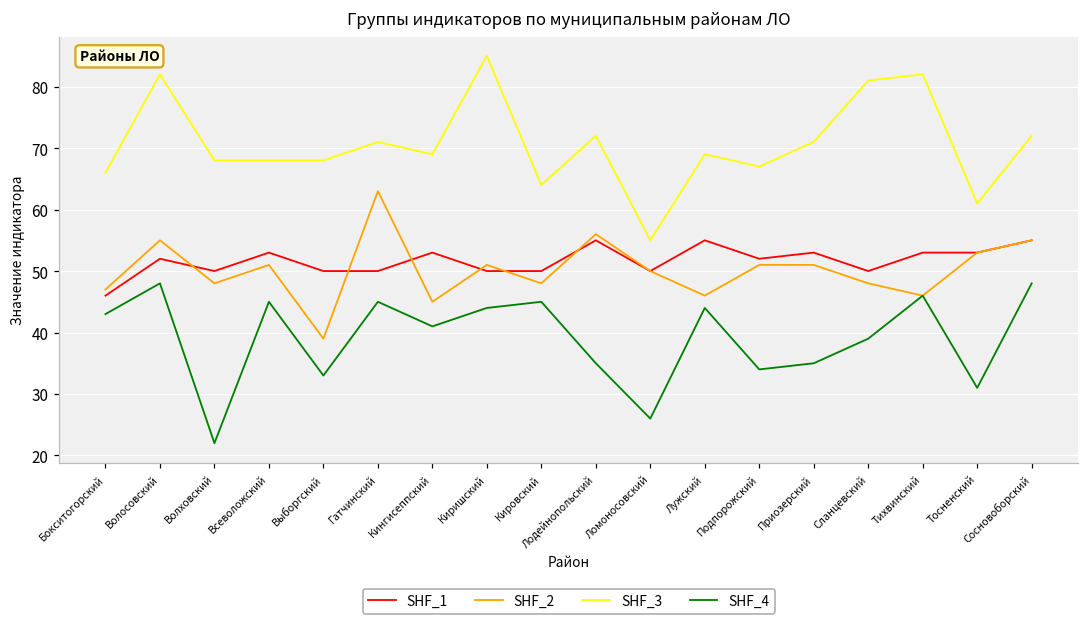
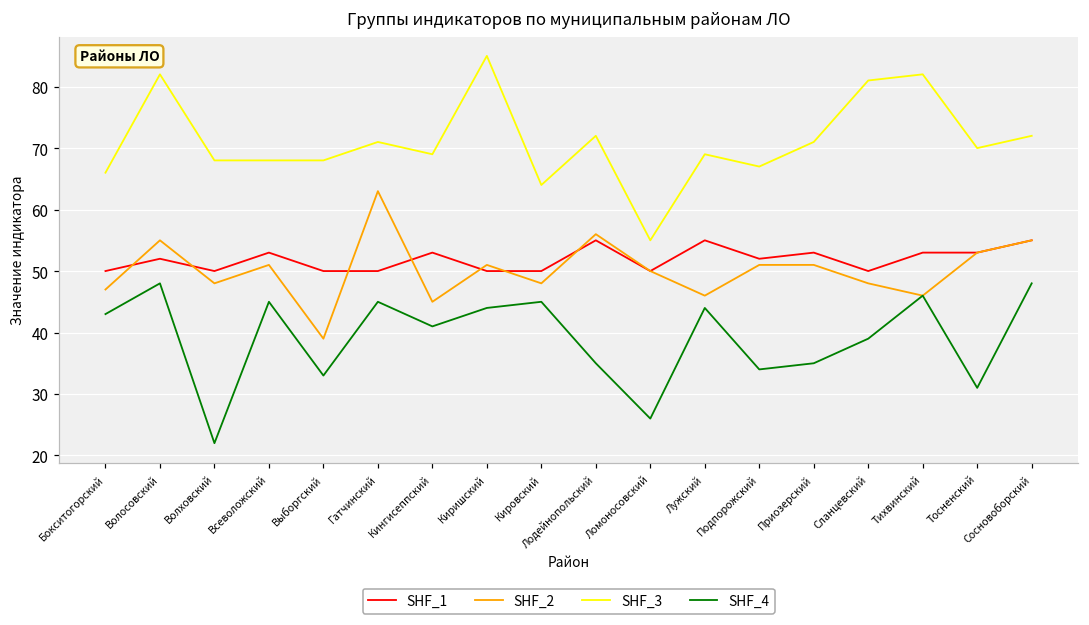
  {
    "SHF_1": {
-     "Бокситогорский": 46,
+     "Бокситогорский": 50,
      "Волосовский": 52,
      "Волховский": 50,
      "Всеволожский": 53,
      "Выборгский": 50,
      "Гатчинский": 50,
      "Кингисеппский": 53,
      "Киришский": 50,
      "Кировский": 50,
      "Лодейнопольский": 55,
      "Лужский": 55,
      "Подпорожский": 52,
      "Приозерский": 53,
      "Сланцевский": 50,
      "Тихвинский": 53
    },
    "SHF_2": {
      "Бокситогорский": 47,
      "Волосовский": 55,
      "Волховский": 48,
      "Всеволожский": 51,
      "Выборгский": 39,
      "Гатчинский": 63,
      "Кингисеппский": 45,
      "Киришский": 51,
      "Кировский": 48,
      "Лодейнопольский": 56,
      "Лужский": 46,
      "Подпорожский": 51,
      "Приозерский": 51,
      "Сланцевский": 48
    },
    "SHF_3": {
      "Бокситогорский": 66,
      "Волосовский": 82,
      "Волховский": 68,
      "Всеволожский": 68,
      "Выборгский": 68,
      "Гатчинский": 71,
      "Кингисеппский": 69,
      "Киришский": 85,
      "Кировский": 64,
      "Лодейнопольский": 72,
      "Ломоносовский": 55,
      "Лужский": 69,
      "Подпорожский": 67,
      "Приозерский": 71,
      "Сланцевский": 81,
      "Тихвинский": 82,
-     "Тосненский": 61,
+     "Тосненский": 70,
      "Сосновоборский": 72
    },
    "SHF_4": {
      "Бокситогорский": 43,
      "Волосовский": 48,
      "Волховский": 22,
      "Всеволожский": 45,
      "Выборгский": 33,
      "Гатчинский": 45,
      "Кингисеппский": 41,
      "Киришский": 44,
      "Кировский": 45,
      "Лодейнопольский": 35,
      "Ломоносовский": 26,
      "Лужский": 44,
      "Подпорожский": 34,
      "Приозерский": 35,
      "Сланцевский": 39,
      "Тосненский": 31,
      "Сосновоборский": 48
    }
  }
